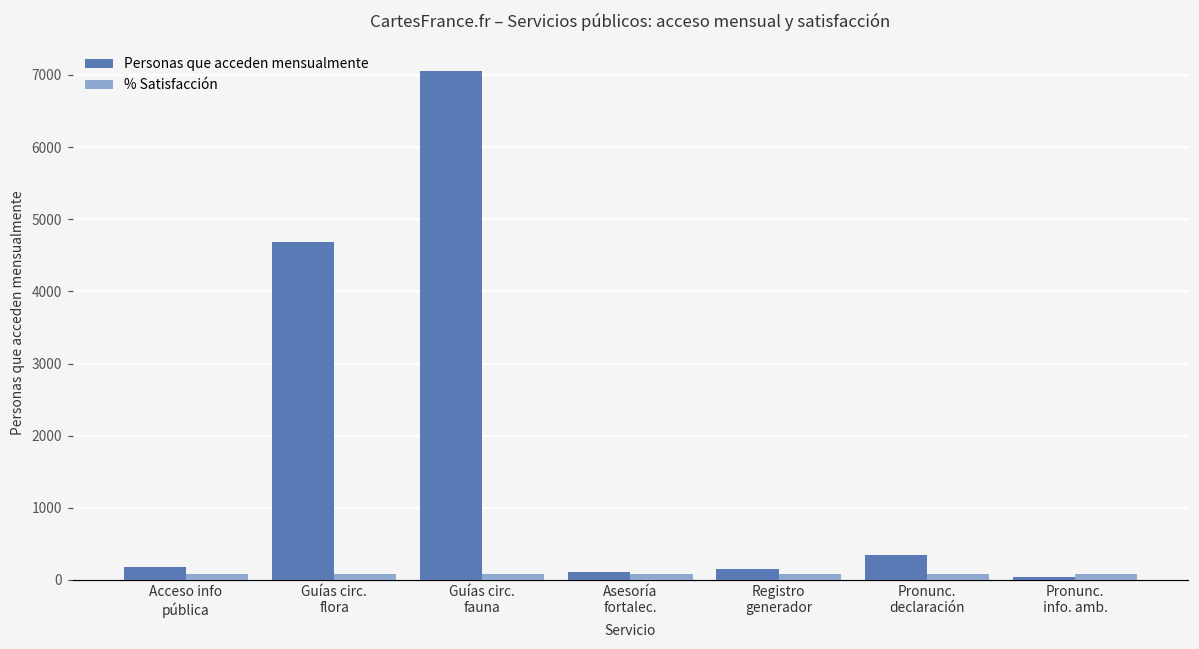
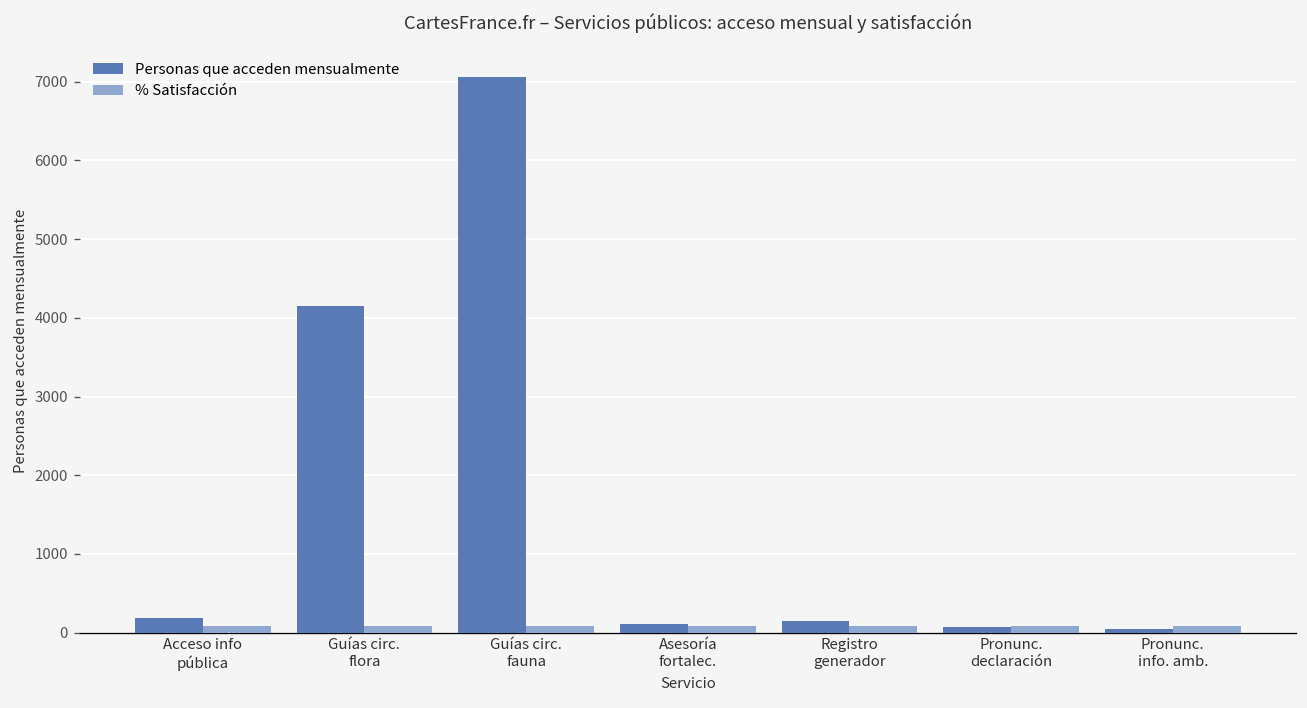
  {
    "Personas que acceden mensualmente": {
      "Acceso info pública": 200,
-     "Guías circ. flora": 4700,
+     "Guías circ. flora": 4200,
      "Guías circ. fauna": 7100,
      "Asesoría fortalec.": 100,
      "Registro generador": 100,
-     "Pronunc. declaración": 300,
+     "Pronunc. declaración": 100,
      "Pronunc. info. amb.": 0
    },
    "% Satisfacción": {
      "Acceso info pública": 100,
      "Guías circ. flora": 100,
      "Guías circ. fauna": 100,
      "Asesoría fortalec.": 100,
      "Registro generador": 100,
      "Pronunc. declaración": 100,
      "Pronunc. info. amb.": 100
    }
  }
